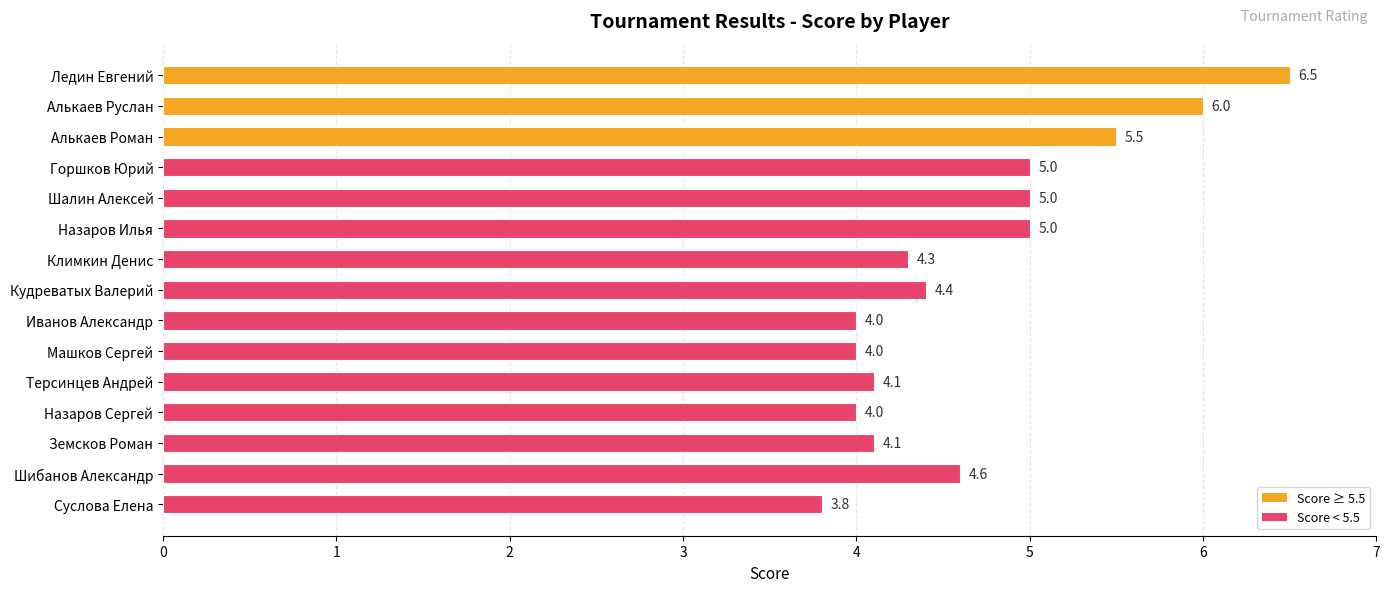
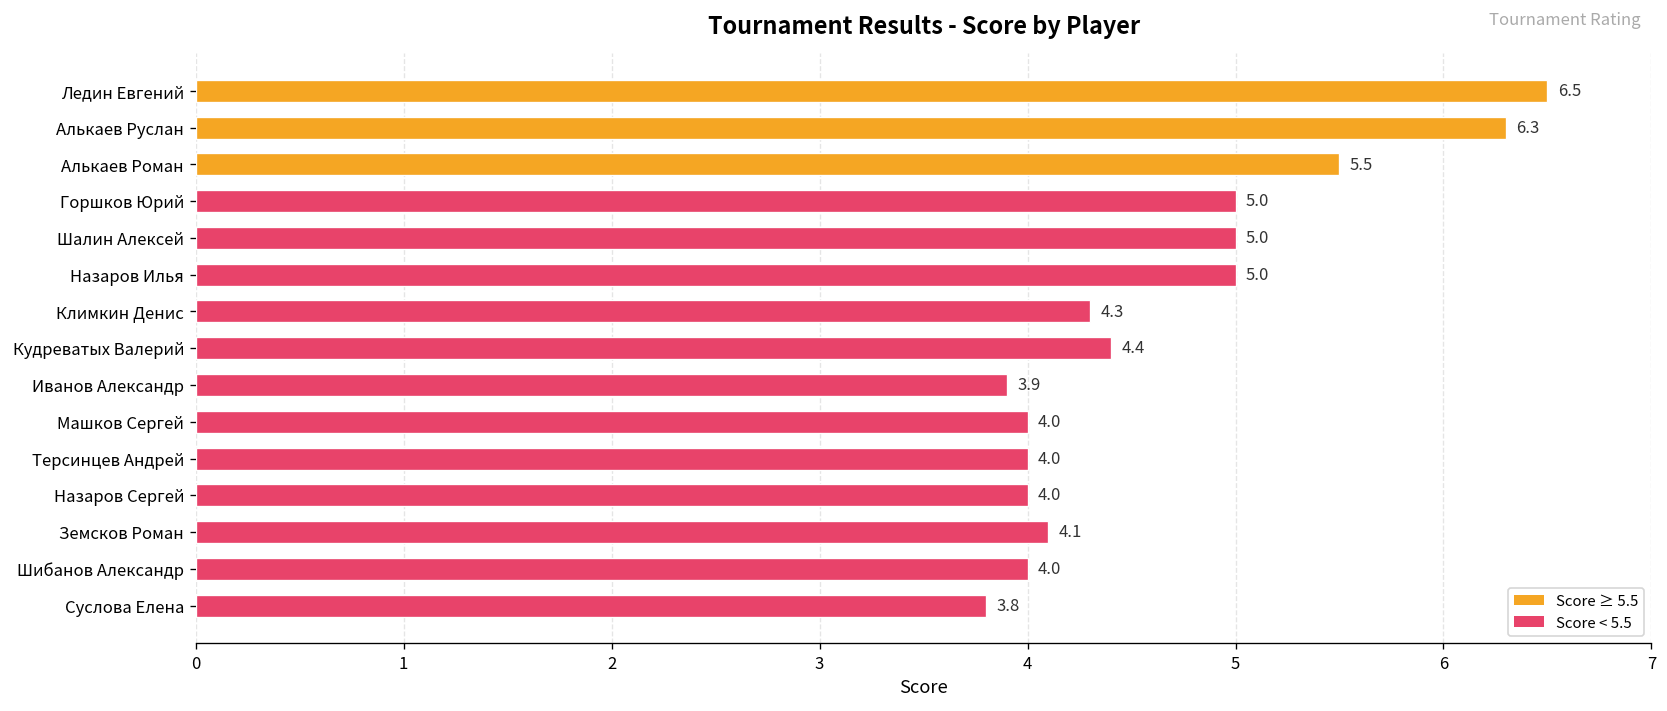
  {
    "Ледин Евгений": 6.5,
-   "Алькаев Руслан": 6.0,
+   "Алькаев Руслан": 6.3,
    "Алькаев Роман": 5.5,
    "Горшков Юрий": 5.0,
    "Шалин Алексей": 5.0,
    "Назаров Илья": 5.0,
    "Климкин Денис": 4.3,
    "Кудреватых Валерий": 4.4,
-   "Иванов Александр": 4.0,
+   "Иванов Александр": 3.9,
    "Машков Сергей": 4.0,
-   "Терсинцев Андрей": 4.1,
+   "Терсинцев Андрей": 4.0,
    "Назаров Сергей": 4.0,
    "Земсков Роман": 4.1,
-   "Шибанов Александр": 4.6,
+   "Шибанов Александр": 4.0,
    "Суслова Елена": 3.8
  }
